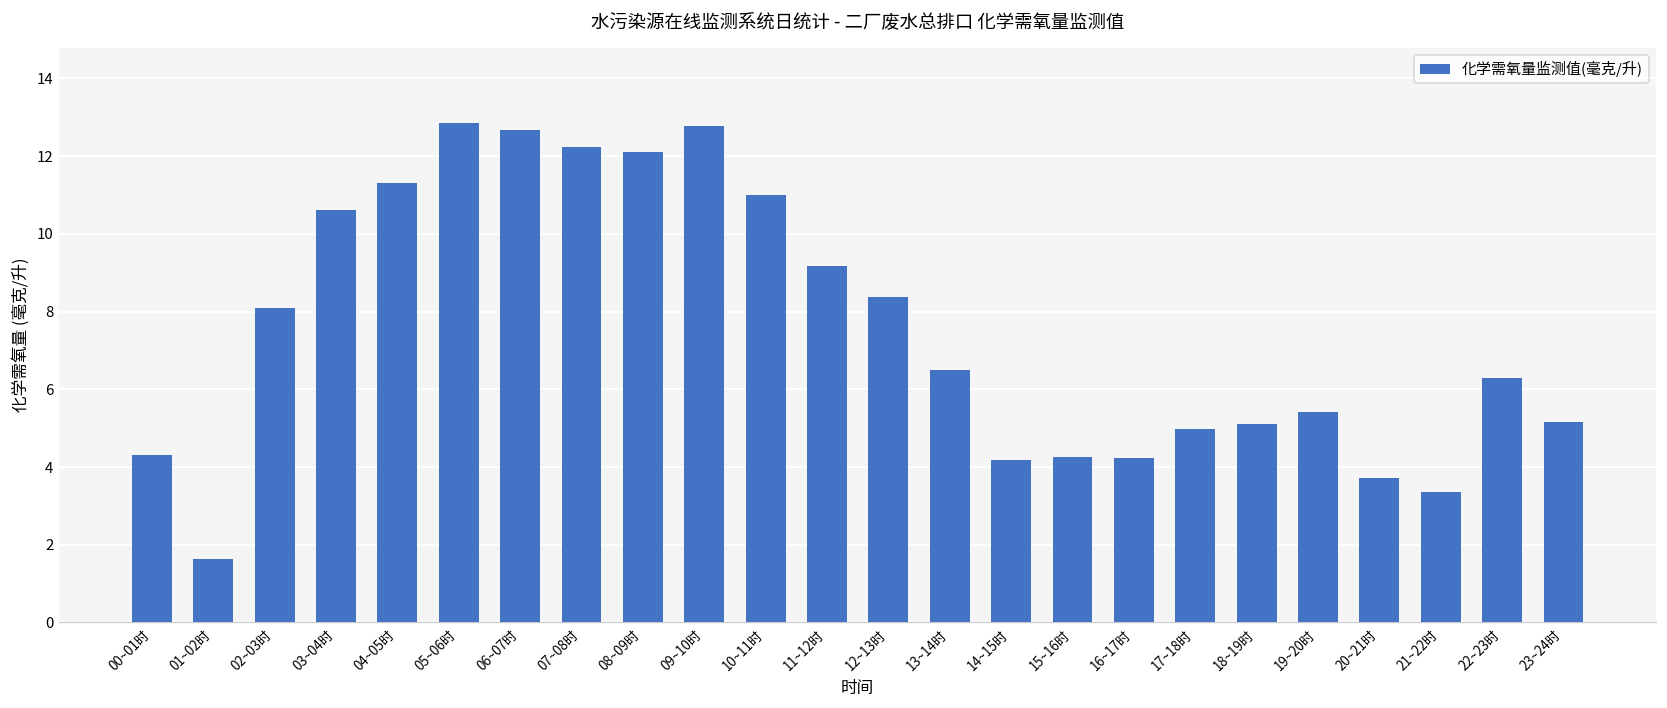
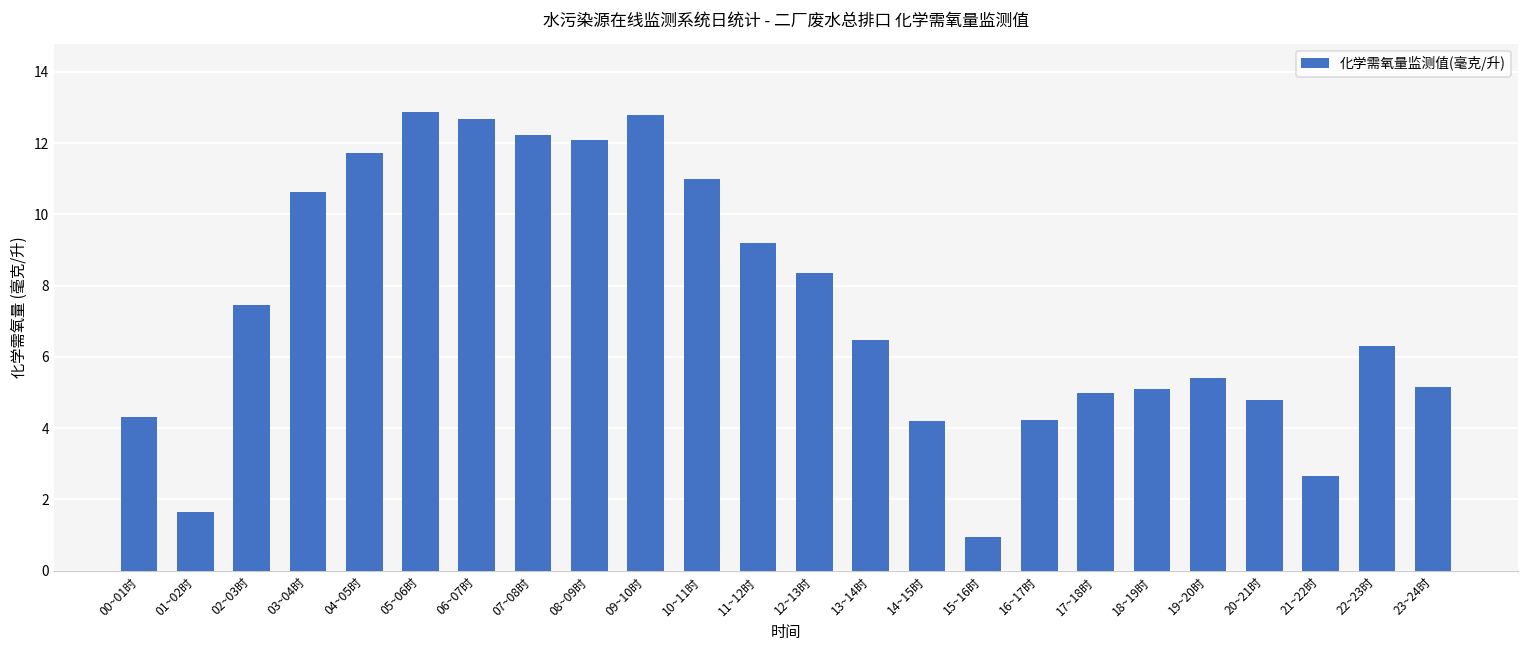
  {
    "00~01时": 4.3,
    "01~02时": 1.6,
-   "02~03时": 8.1,
+   "02~03时": 7.4,
    "03~04时": 10.6,
-   "04~05时": 11.3,
+   "04~05时": 11.7,
    "05~06时": 12.9,
    "06~07时": 12.7,
    "07~08时": 12.2,
    "08~09时": 12.1,
    "09~10时": 12.8,
    "10~11时": 11.0,
    "11~12时": 9.2,
    "12~13时": 8.4,
    "13~14时": 6.5,
    "14~15时": 4.2,
-   "15~16时": 4.3,
+   "15~16时": 0.9,
    "16~17时": 4.2,
    "17~18时": 5.0,
    "18~19时": 5.1,
    "19~20时": 5.4,
-   "20~21时": 3.7,
-   "21~22时": 3.4,
+   "20~21时": 4.8,
+   "21~22时": 2.7,
    "22~23时": 6.3,
    "23~24时": 5.1
  }
